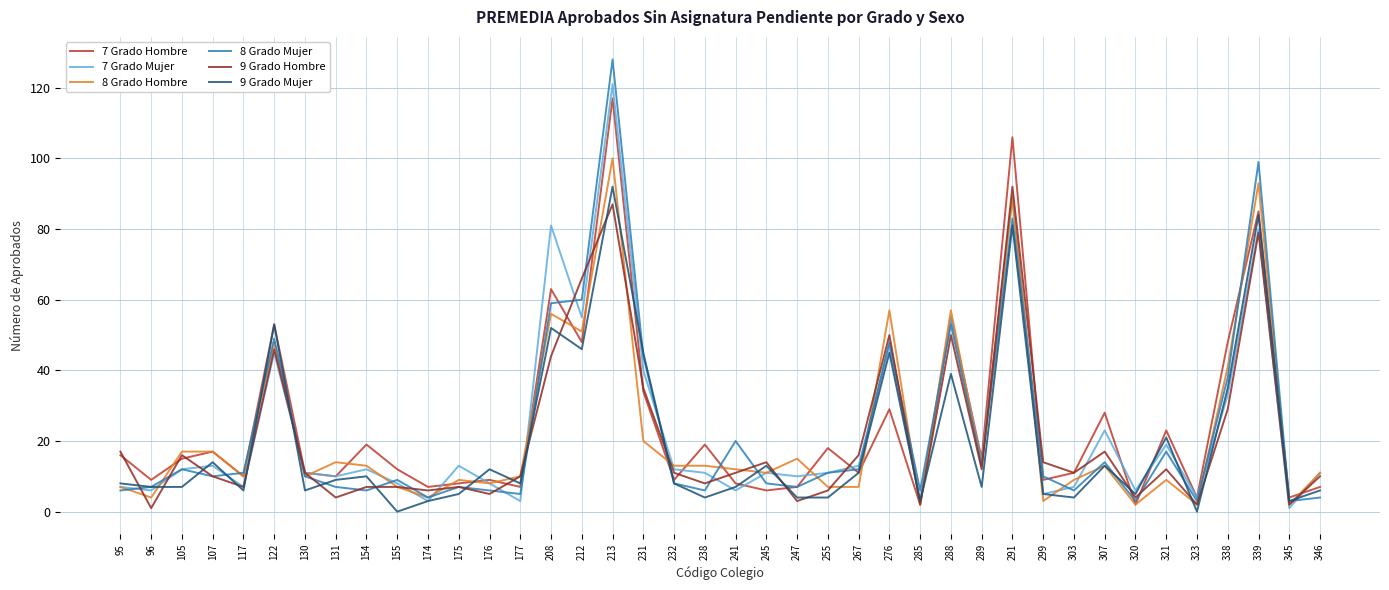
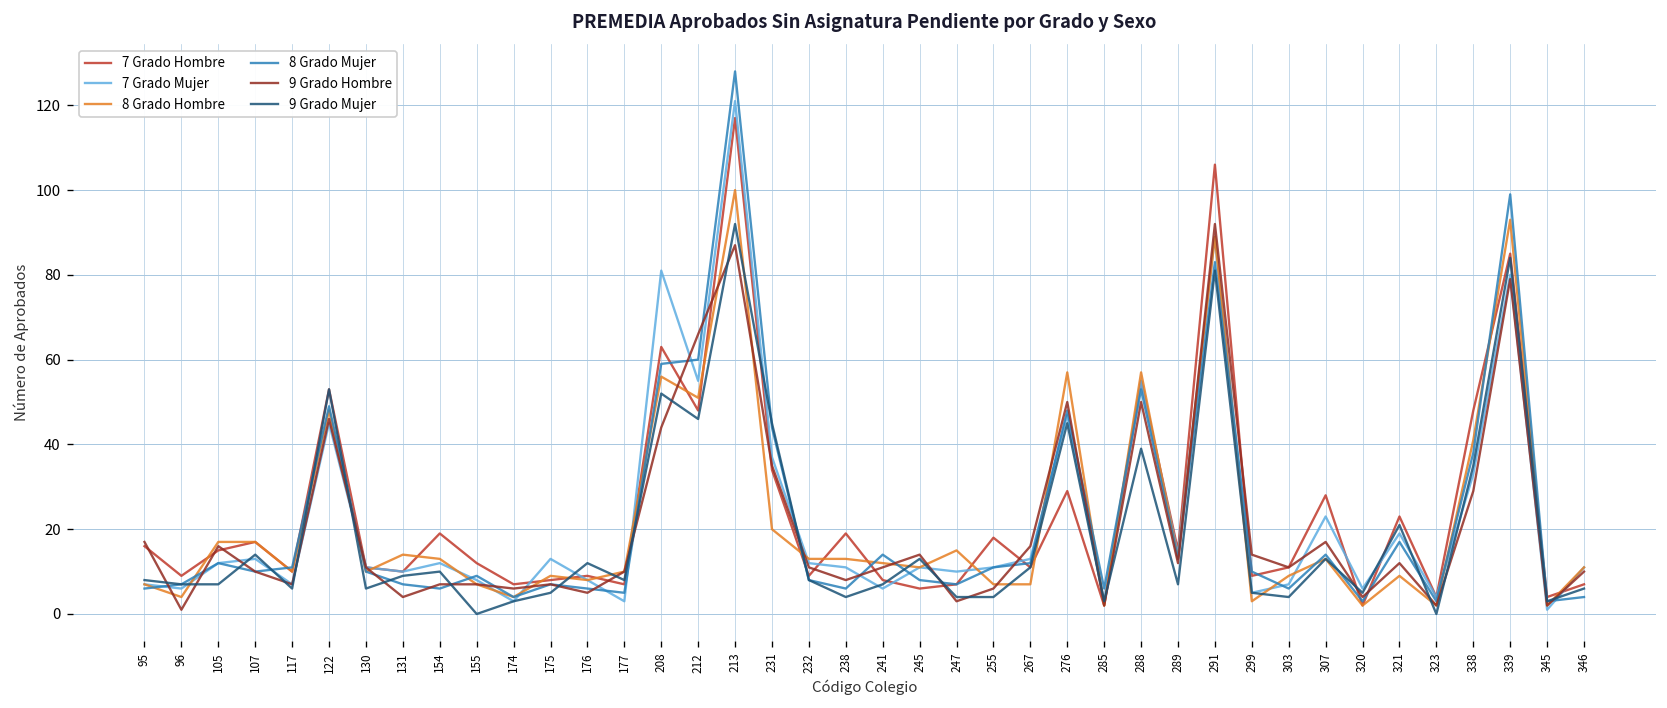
  {
    "7 Grado Mujer": {
      "96": 6,
      "107": 13,
      "122": 45,
      "154": 12,
      "155": 8,
      "175": 13,
      "177": 3,
      "208": 81,
      "212": 55,
      "213": 121,
-     "231": 40,
+     "231": 37,
      "232": 12,
      "238": 11,
      "241": 6,
      "247": 10,
      "267": 13,
      "276": 47,
      "289": 14,
      "303": 7,
      "307": 23,
      "320": 6,
      "321": 19,
      "338": 33,
      "339": 80,
      "345": 1
    },
    "8 Grado Hombre": {
      "96": 4,
      "105": 17,
      "122": 48,
      "131": 14,
      "154": 13,
      "175": 9,
      "208": 56,
      "212": 51,
      "213": 100,
      "231": 20,
      "232": 13,
      "238": 13,
      "241": 12,
      "247": 15,
      "255": 7,
      "267": 7,
      "276": 57,
      "288": 57,
      "299": 3,
      "303": 9,
      "321": 9,
      "338": 41,
      "339": 93
    },
    "8 Grado Mujer": {
      "95": 6,
      "117": 11,
      "122": 49,
      "131": 7,
      "154": 6,
      "155": 9,
      "176": 6,
      "177": 5,
      "208": 59,
      "212": 60,
      "213": 128,
      "231": 44,
      "238": 6,
-     "241": 20,
+     "241": 14,
      "245": 8,
      "267": 12,
      "276": 48,
      "285": 6,
      "288": 53,
      "291": 83,
      "299": 10,
      "303": 6,
      "307": 14,
      "320": 3,
      "321": 17,
      "323": 3,
      "338": 38,
      "339": 99,
      "346": 4
    },
    "9 Grado Mujer": {
      "95": 8,
      "105": 7,
      "107": 14,
      "117": 6,
      "130": 6,
      "131": 9,
      "154": 10,
      "155": 0,
      "175": 5,
      "176": 12,
      "177": 8,
      "208": 52,
      "212": 46,
      "213": 92,
      "231": 45,
      "238": 4,
      "241": 7,
      "245": 13,
      "247": 4,
      "255": 4,
      "276": 45,
      "288": 39,
      "289": 7,
      "291": 81,
      "303": 4,
      "320": 5,
      "321": 21,
      "323": 0,
      "338": 35,
      "339": 84,
      "346": 6
    }
  }
